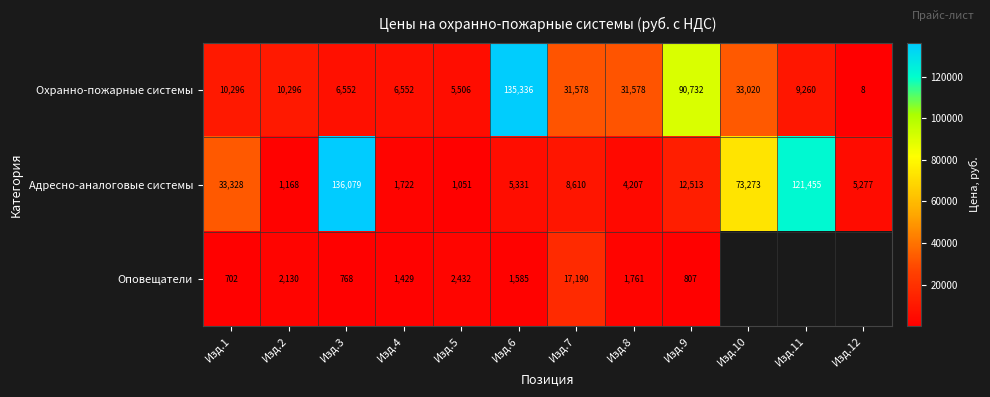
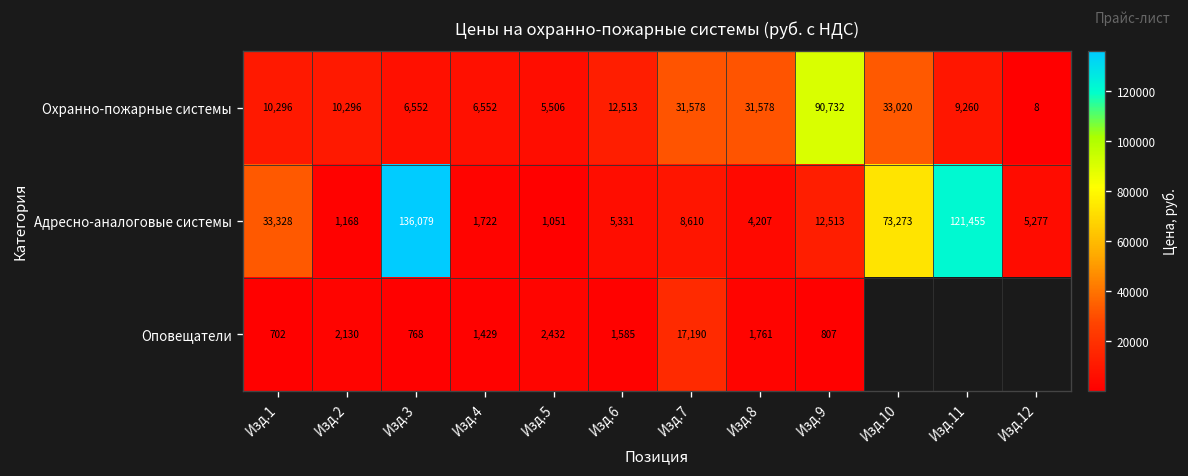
  {
    "Охранно-пожарные системы": {
      "Изд.1": "10,296",
      "Изд.2": "10,296",
      "Изд.3": "6,552",
      "Изд.4": "6,552",
      "Изд.5": "5,506",
-     "Изд.6": "135,336",
+     "Изд.6": "12,513",
      "Изд.7": "31,578",
      "Изд.8": "31,578",
      "Изд.9": "90,732",
      "Изд.10": "33,020",
      "Изд.11": "9,260",
      "Изд.12": "8"
    },
    "Адресно-аналоговые системы": {
      "Изд.1": "33,328",
      "Изд.2": "1,168",
      "Изд.3": "136,079",
      "Изд.4": "1,722",
      "Изд.5": "1,051",
      "Изд.6": "5,331",
      "Изд.7": "8,610",
      "Изд.8": "4,207",
      "Изд.9": "12,513",
      "Изд.10": "73,273",
      "Изд.11": "121,455",
      "Изд.12": "5,277"
    },
    "Оповещатели": {
      "Изд.1": "702",
      "Изд.2": "2,130",
      "Изд.3": "768",
      "Изд.4": "1,429",
      "Изд.5": "2,432",
      "Изд.6": "1,585",
      "Изд.7": "17,190",
      "Изд.8": "1,761",
      "Изд.9": "807"
    }
  }
